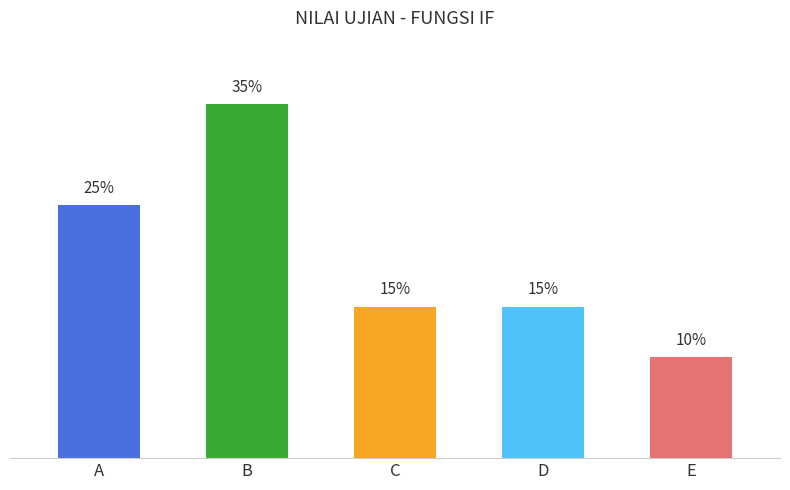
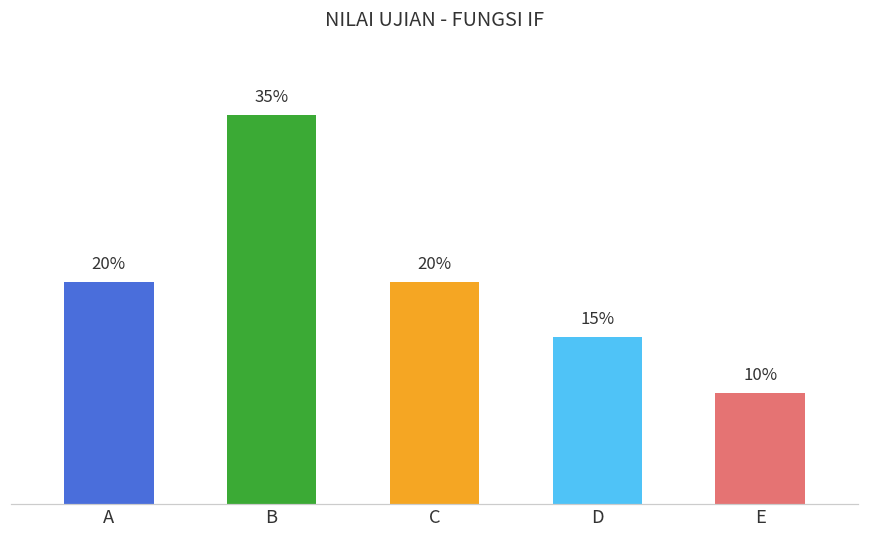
  {
-   "A": "25%",
+   "A": "20%",
    "B": "35%",
-   "C": "15%",
+   "C": "20%",
    "D": "15%",
    "E": "10%"
  }
